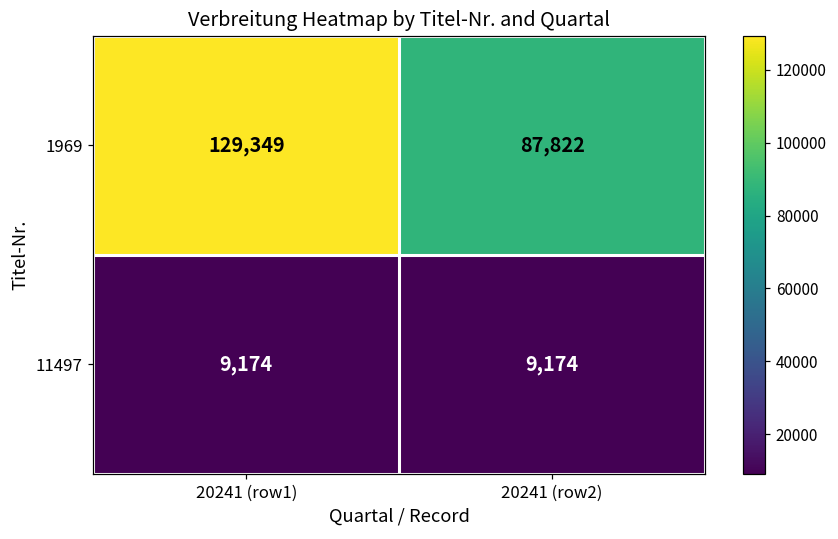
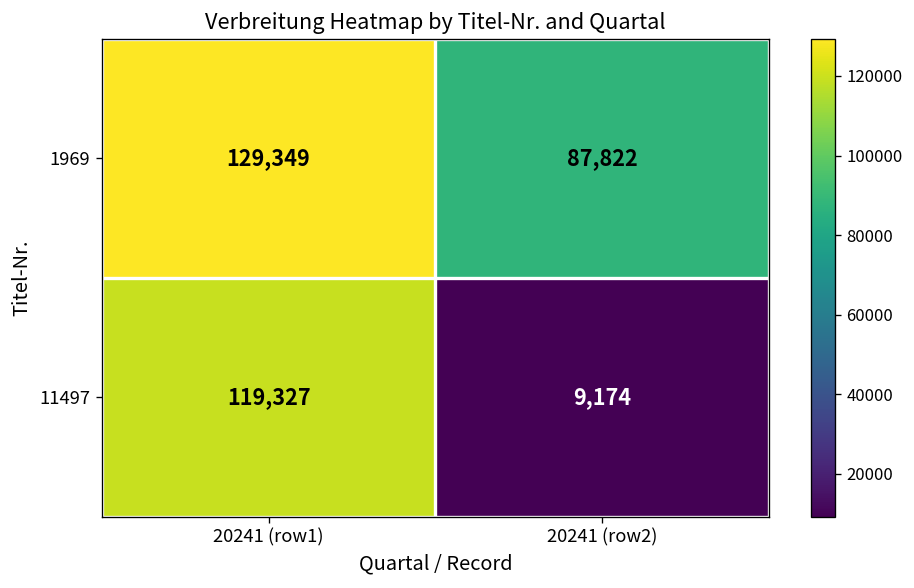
  {
    "1969": {
      "20241 (row1)": "129,349",
      "20241 (row2)": "87,822"
    },
    "11497": {
-     "20241 (row1)": "9,174",
+     "20241 (row1)": "119,327",
      "20241 (row2)": "9,174"
    }
  }
